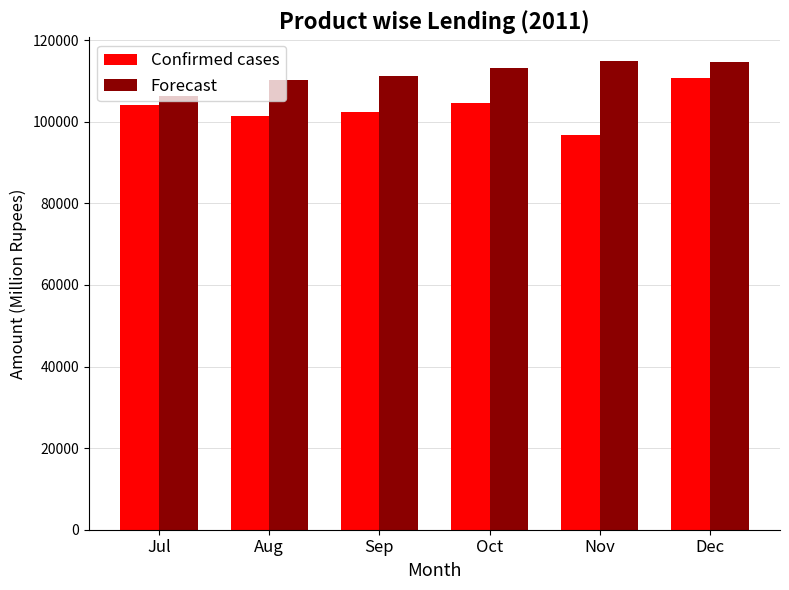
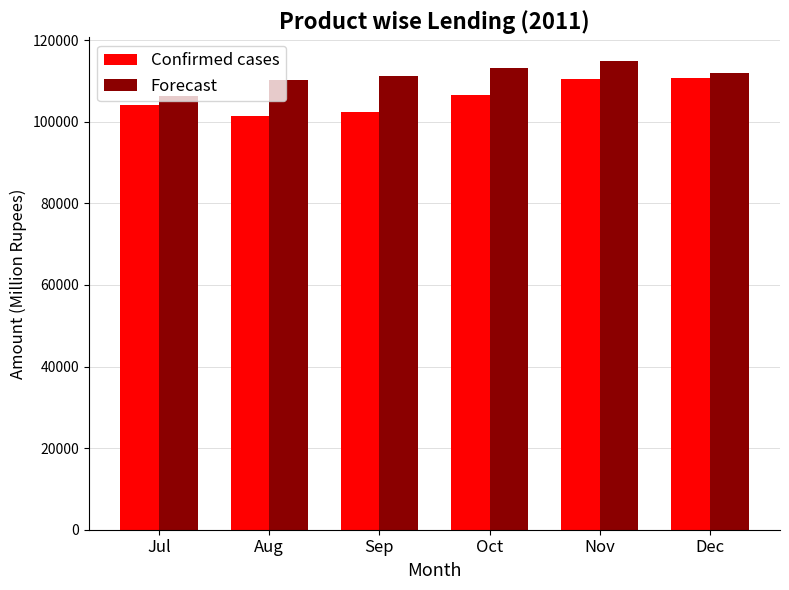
  {
    "Confirmed cases": {
      "Jul": 104000,
      "Aug": 101000,
      "Sep": 102000,
-     "Oct": 104000,
-     "Nov": 97000,
+     "Oct": 107000,
+     "Nov": 111000,
      "Dec": 111000
    },
    "Forecast": {
      "Aug": 110000,
      "Sep": 111000,
      "Oct": 113000,
      "Nov": 115000,
-     "Dec": 115000
+     "Dec": 112000
    }
  }
